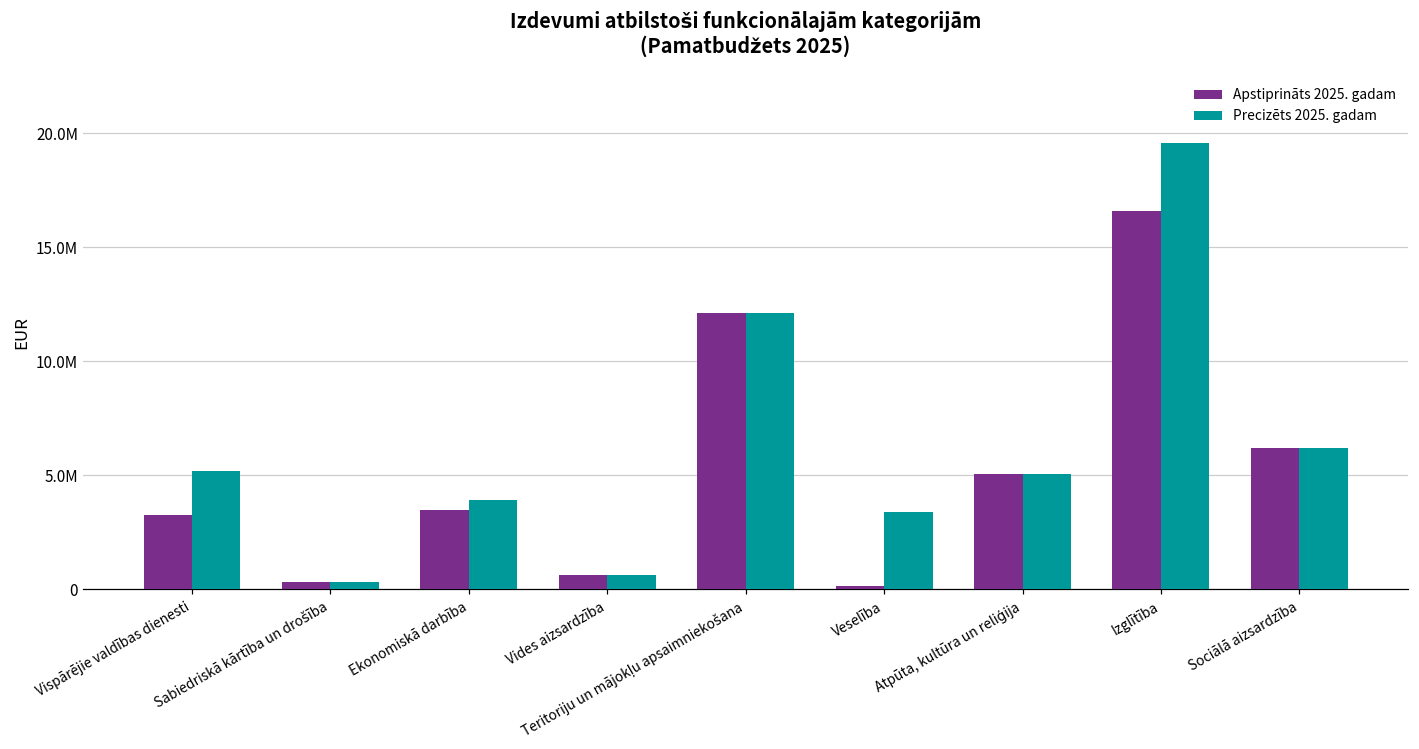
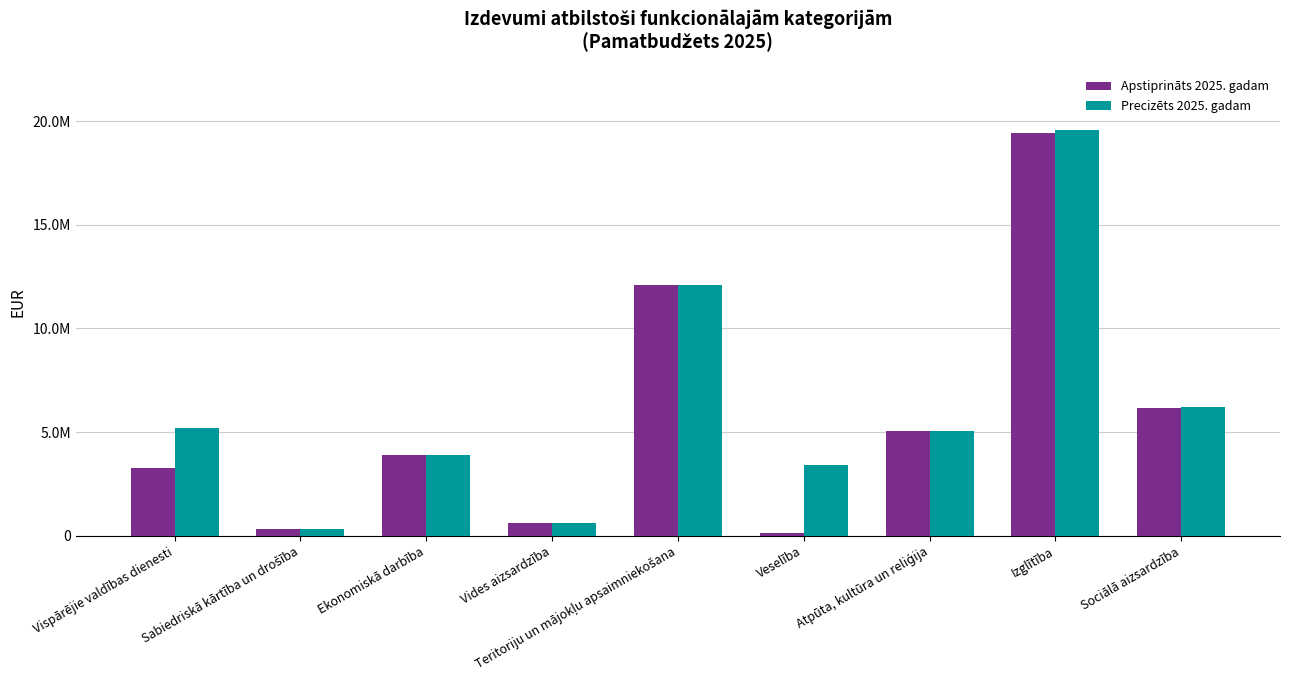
  {
    "Apstiprināts 2025. gadam": {
      "Vispārējie valdības dienesti": 3300000,
      "Sabiedriskā kārtība un drošība": 300000,
-     "Ekonomiskā darbība": 3500000,
+     "Ekonomiskā darbība": 3900000,
      "Vides aizsardzība": 600000,
      "Teritoriju un mājokļu apsaimniekošana": 12100000,
      "Veselība": 100000,
      "Atpūta, kultūra un reliģija": 5000000,
-     "Izglītība": 16600000,
+     "Izglītība": 19400000,
      "Sociālā aizsardzība": 6200000
    },
    "Precizēts 2025. gadam": {
      "Vispārējie valdības dienesti": 5200000,
      "Sabiedriskā kārtība un drošība": 300000,
      "Ekonomiskā darbība": 3900000,
      "Vides aizsardzība": 600000,
      "Teritoriju un mājokļu apsaimniekošana": 12100000,
      "Veselība": 3400000,
      "Atpūta, kultūra un reliģija": 5100000,
      "Izglītība": 19600000,
      "Sociālā aizsardzība": 6200000
    }
  }
